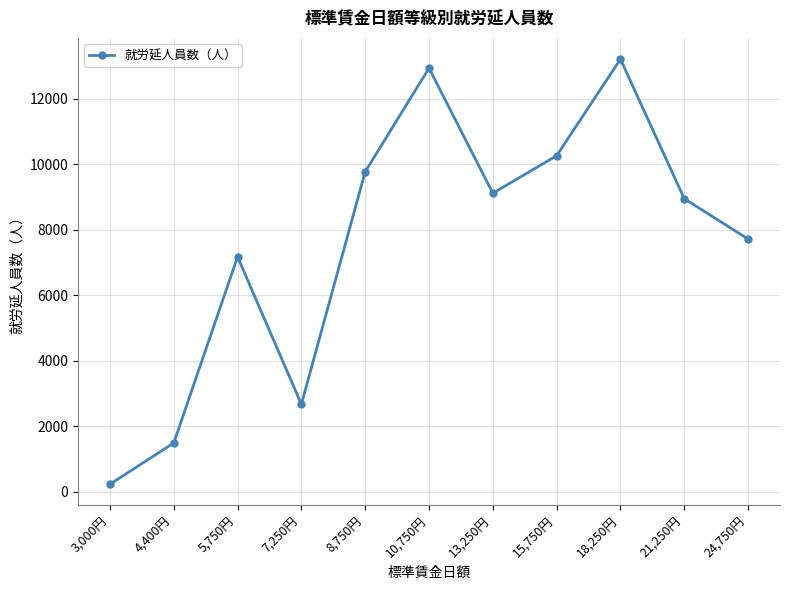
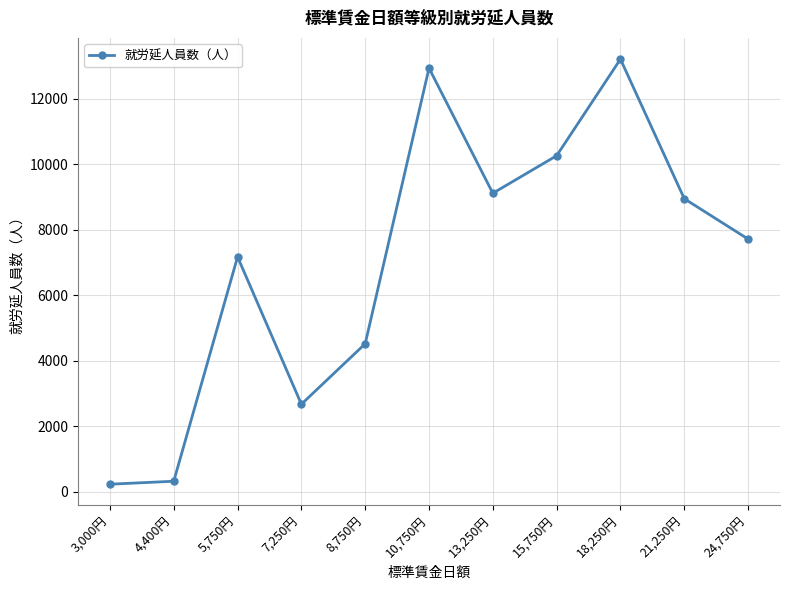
  {
    "3,000円": 200,
-   "4,400円": 1500,
+   "4,400円": 300,
    "5,750円": 7200,
    "7,250円": 2700,
-   "8,750円": 9800,
+   "8,750円": 4500,
    "10,750円": 12900,
    "13,250円": 9100,
    "15,750円": 10300,
    "18,250円": 13200,
    "21,250円": 9000,
    "24,750円": 7700
  }
